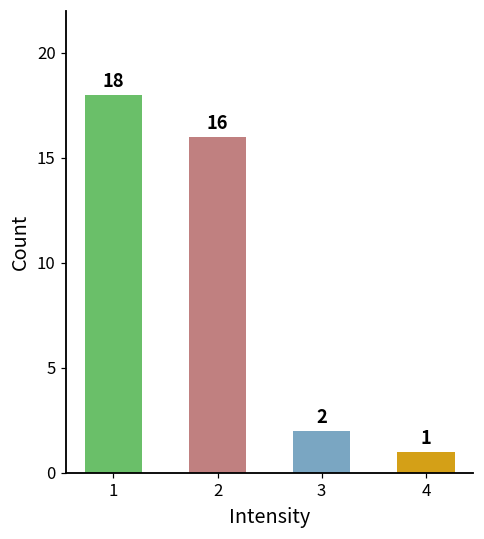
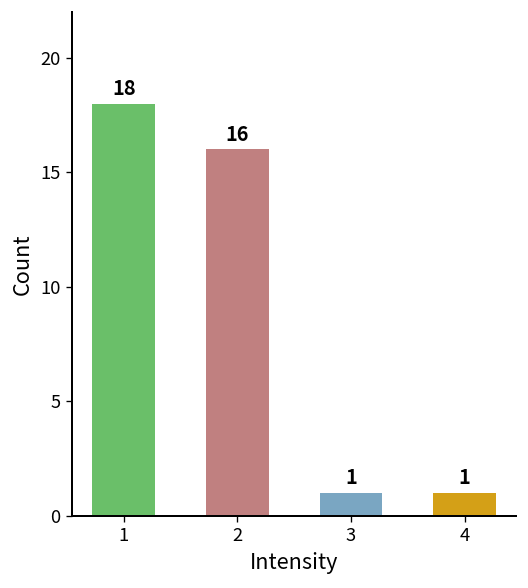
  {
    "1": 18,
    "2": 16,
-   "3": 2,
+   "3": 1,
    "4": 1
  }
